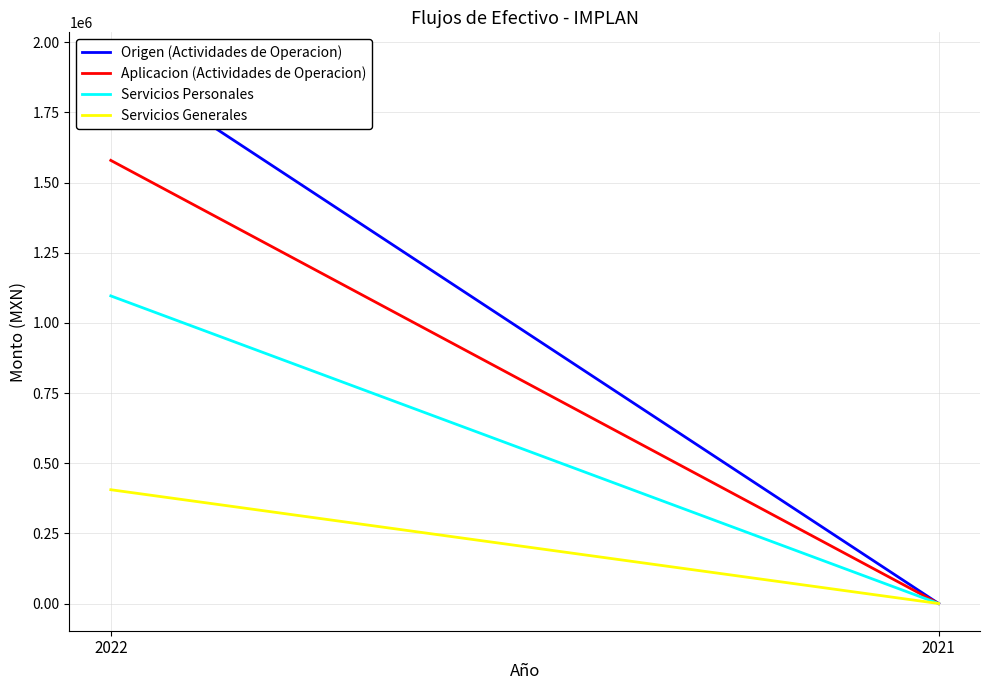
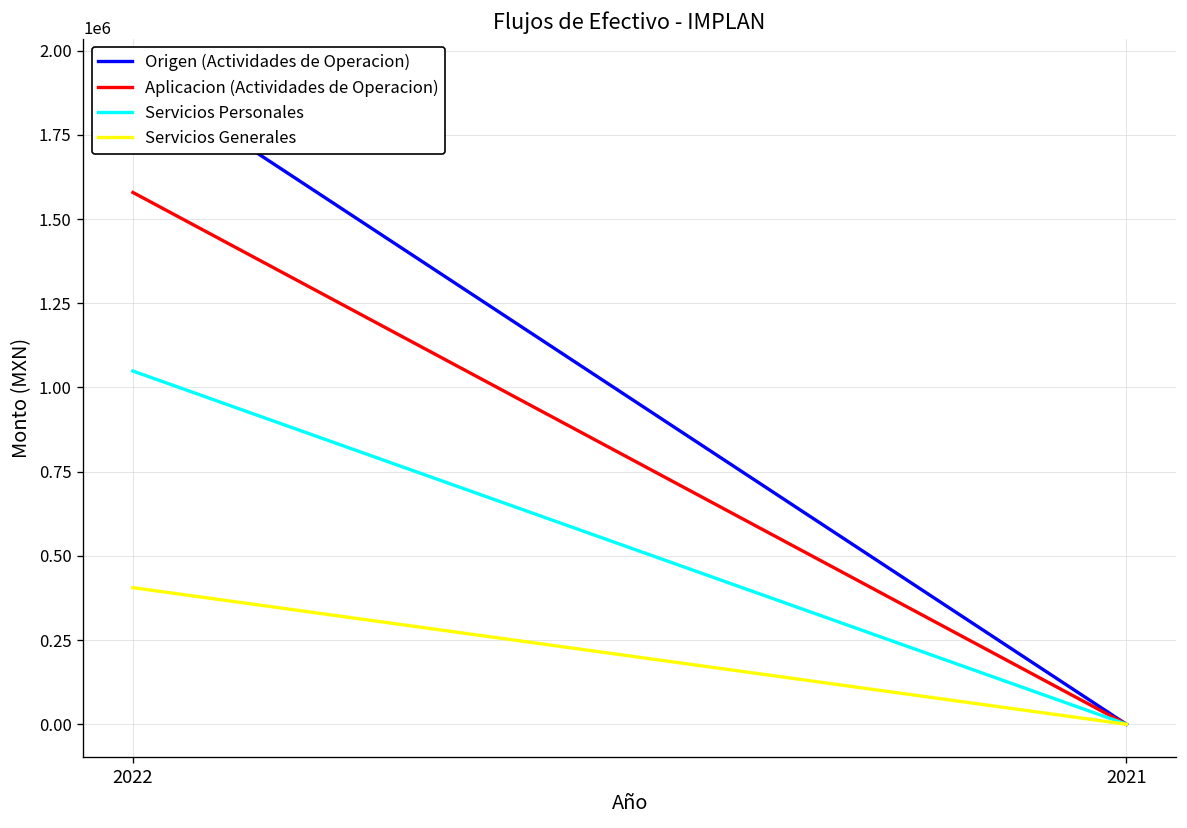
  {
    "Aplicacion (Actividades de Operacion)": {
      "2022": 1580000
    },
    "Servicios Personales": {
-     "2022": 1100000
+     "2022": 1050000
    },
    "Servicios Generales": {
      "2022": 410000
    }
  }
